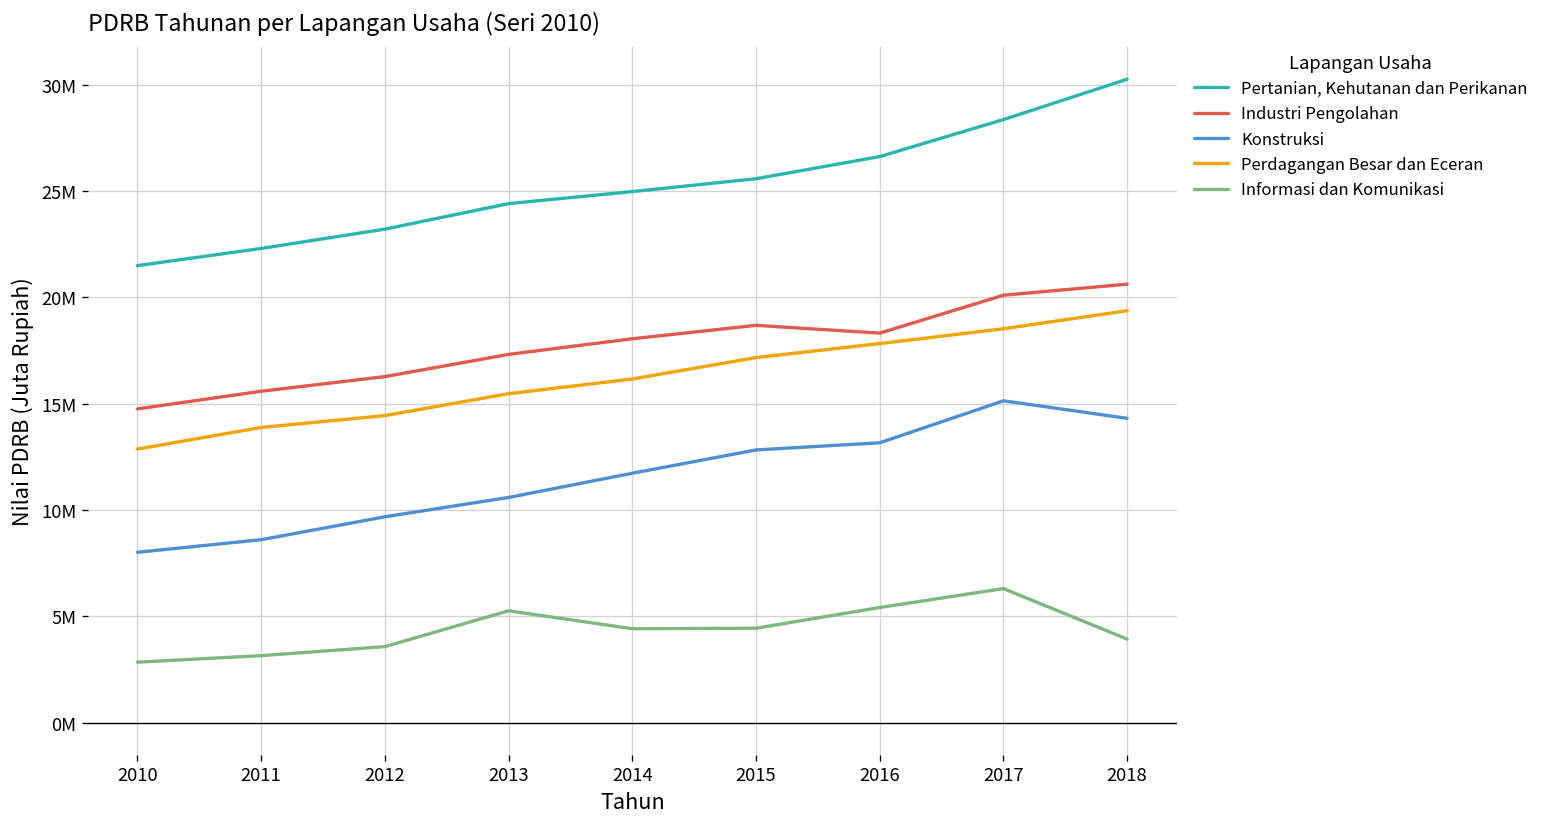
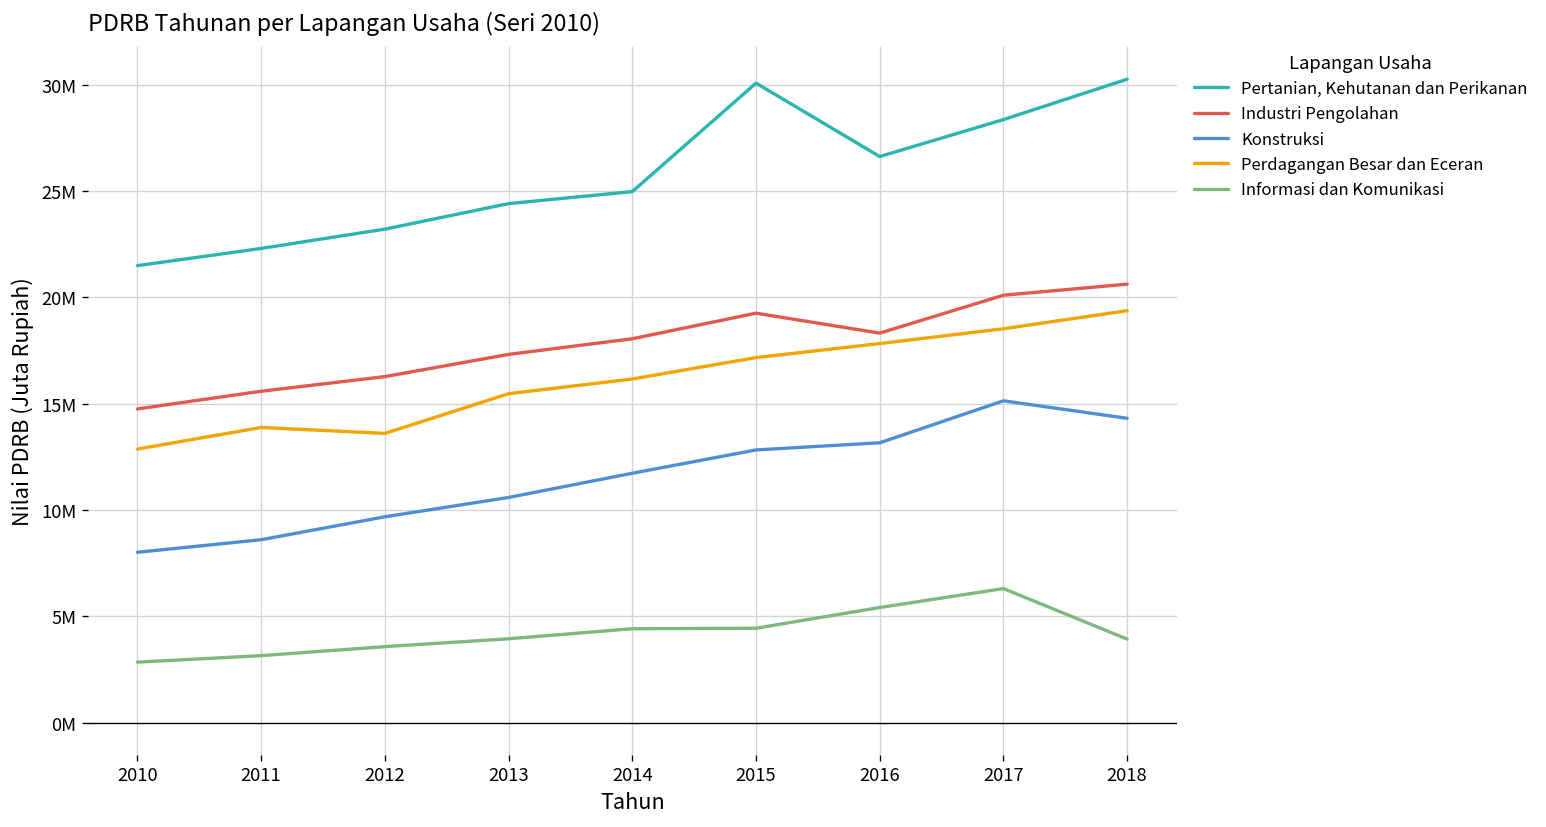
  {
    "Pertanian, Kehutanan dan Perikanan": {
      "2010": 21500000,
      "2011": 22300000,
      "2012": 23200000,
      "2013": 24400000,
      "2014": 25000000,
-     "2015": 25600000,
+     "2015": 30100000,
      "2016": 26600000,
      "2017": 28400000,
      "2018": 30300000
    },
    "Industri Pengolahan": {
      "2010": 14700000,
      "2011": 15600000,
      "2012": 16300000,
      "2013": 17300000,
      "2014": 18000000,
-     "2015": 18700000,
+     "2015": 19200000,
      "2016": 18300000,
      "2017": 20100000,
      "2018": 20600000
    },
    "Konstruksi": {
      "2010": 8000000,
      "2011": 8600000,
      "2012": 9700000,
      "2013": 10600000,
      "2014": 11700000,
      "2015": 12800000,
      "2016": 13200000,
      "2017": 15100000,
      "2018": 14300000
    },
    "Perdagangan Besar dan Eceran": {
      "2010": 12900000,
      "2011": 13900000,
-     "2012": 14400000,
+     "2012": 13600000,
      "2013": 15500000,
      "2014": 16200000,
      "2015": 17200000,
      "2016": 17800000,
      "2017": 18500000,
      "2018": 19400000
    },
    "Informasi dan Komunikasi": {
      "2010": 2800000,
      "2011": 3100000,
      "2012": 3600000,
-     "2013": 5300000,
+     "2013": 3900000,
      "2014": 4400000,
      "2015": 4400000,
      "2016": 5400000,
      "2017": 6300000,
      "2018": 3900000
    }
  }
